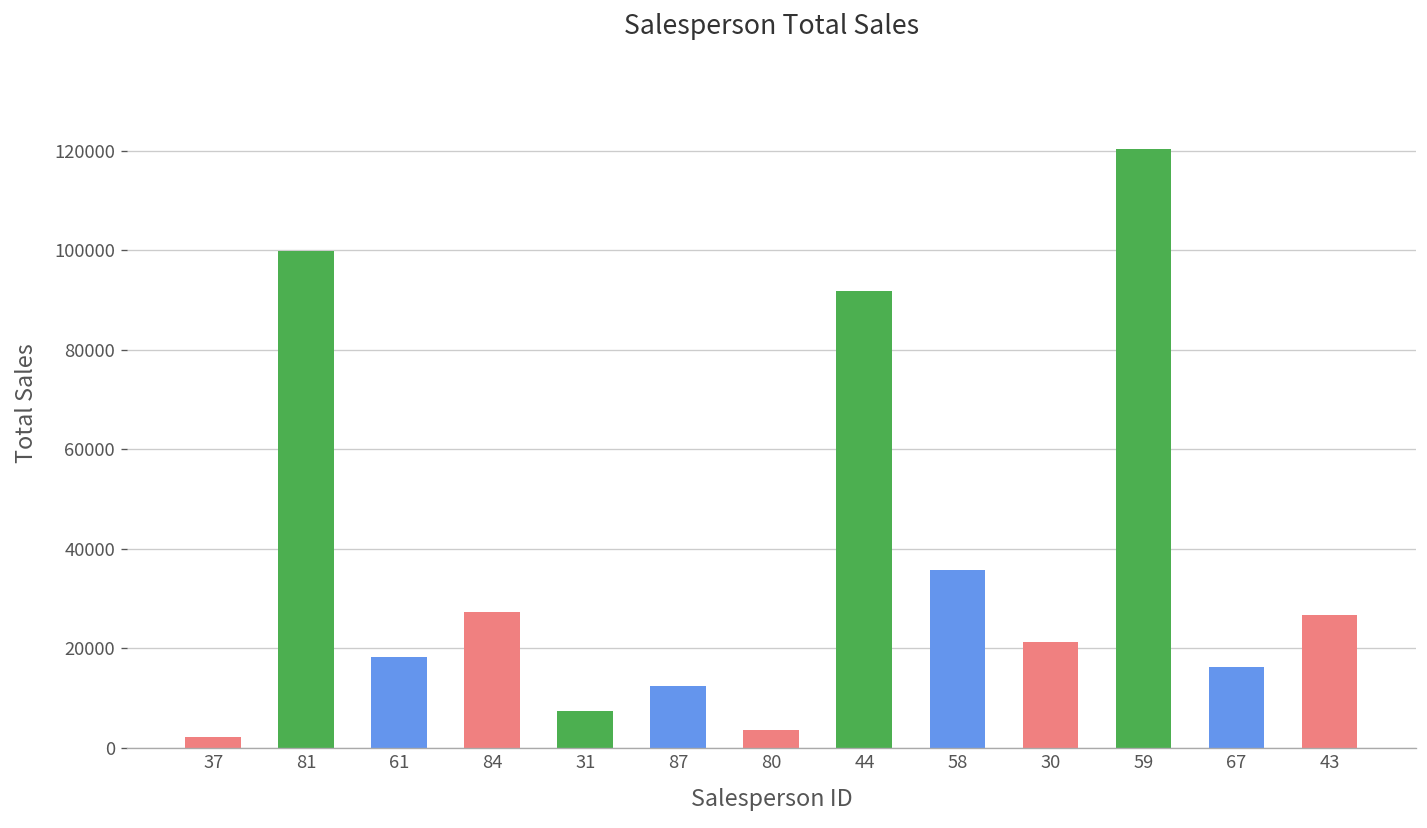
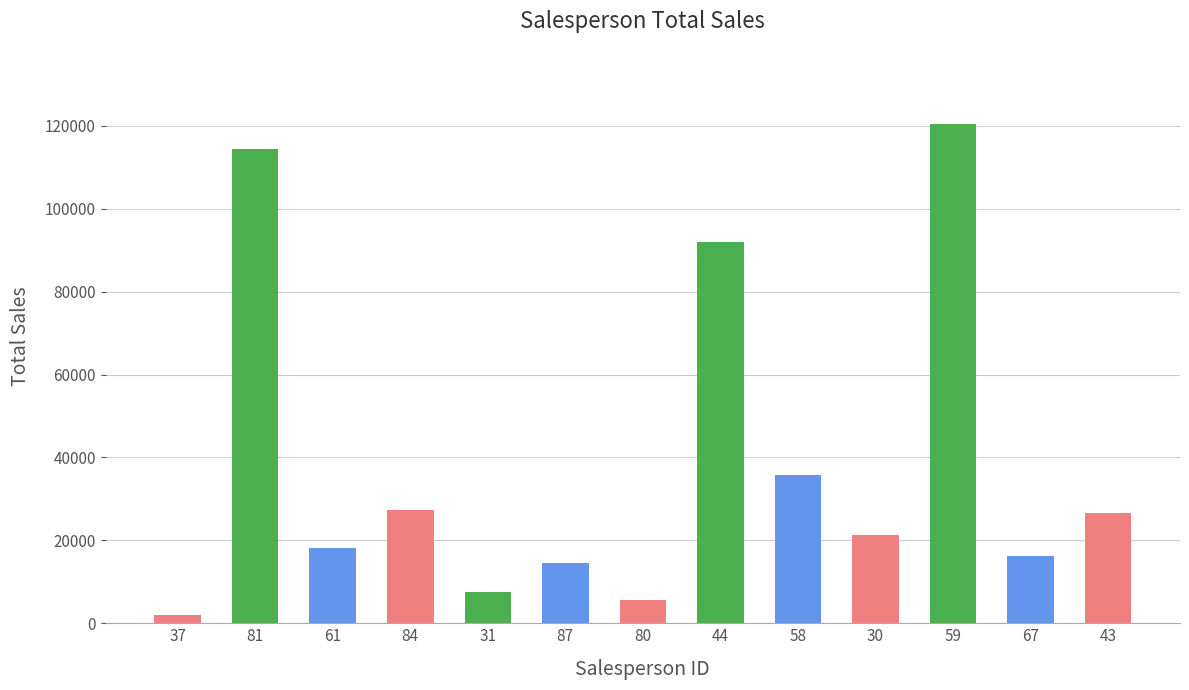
  {
    "37": 2000,
-   "81": 100000,
+   "81": 114000,
    "61": 18000,
    "84": 27000,
    "31": 8000,
-   "87": 12000,
-   "80": 4000,
+   "87": 15000,
+   "80": 6000,
    "44": 92000,
    "58": 36000,
    "30": 21000,
    "59": 121000,
    "67": 16000,
    "43": 27000
  }
